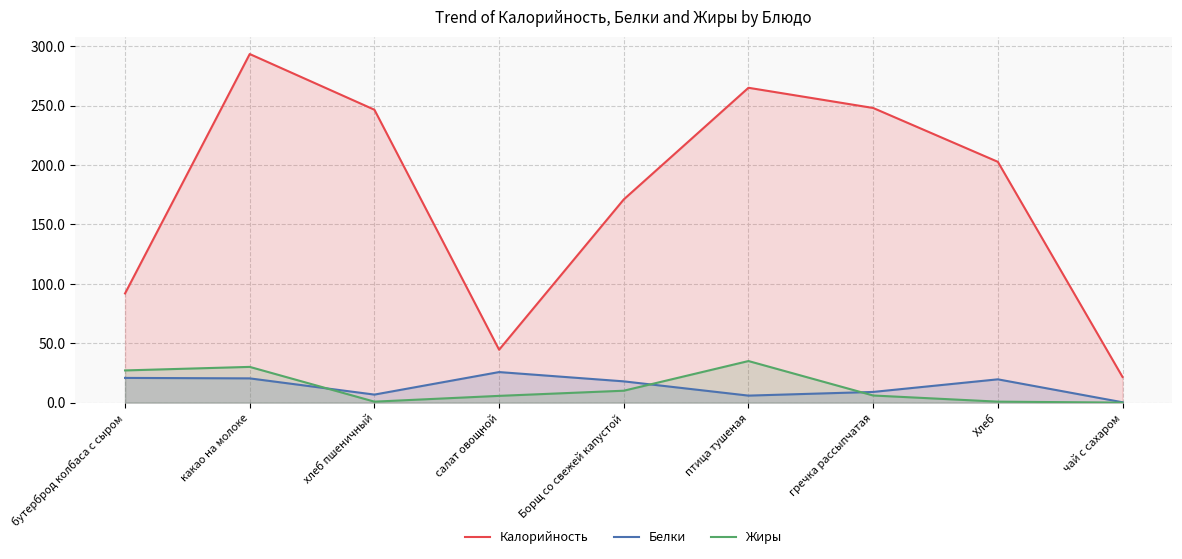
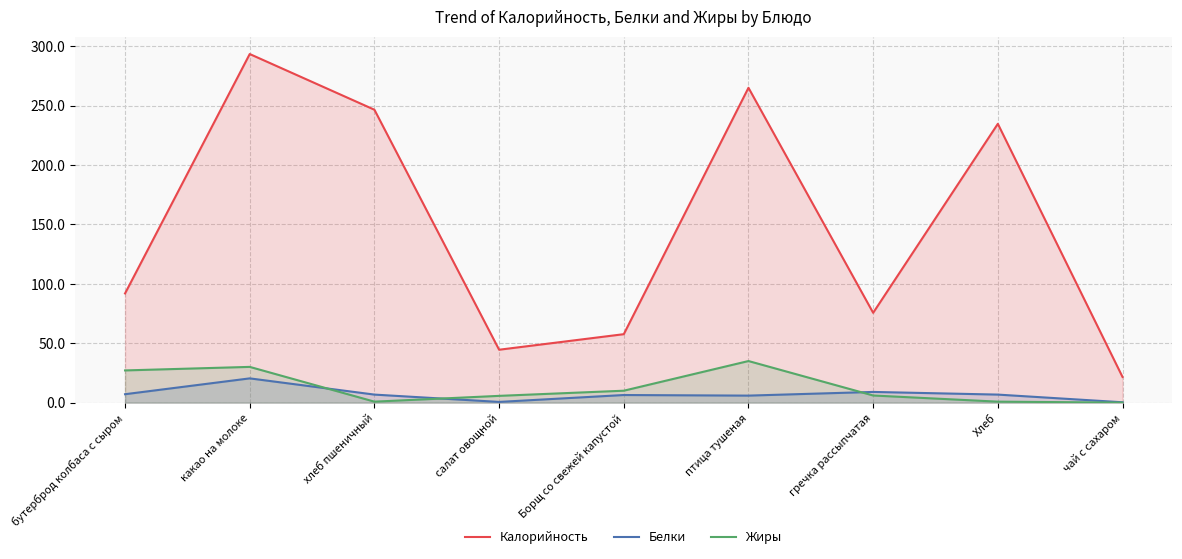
  {
    "Калорийность": {
      "бутерброд колбаса с сыром": 92,
      "какао на молоке": 293,
      "хлеб пшеничный": 247,
      "салат овощной": 45,
-     "Борщ со свежей капустой": 171,
+     "Борщ со свежей капустой": 58,
      "птица тушеная": 265,
-     "гречка рассыпчатая": 248,
-     "Хлеб": 203,
+     "гречка рассыпчатая": 76,
+     "Хлеб": 235,
      "чай с сахаром": 22
    },
    "Белки": {
-     "бутерброд колбаса с сыром": 21,
+     "бутерброд колбаса с сыром": 7,
      "какао на молоке": 20,
      "хлеб пшеничный": 7,
-     "салат овощной": 26,
-     "Борщ со свежей капустой": 18,
+     "салат овощной": 1,
+     "Борщ со свежей капустой": 6,
      "птица тушеная": 6,
      "гречка рассыпчатая": 9,
-     "Хлеб": 20
+     "Хлеб": 7
    },
    "Жиры": {
      "бутерброд колбаса с сыром": 27,
      "какао на молоке": 30,
      "хлеб пшеничный": 1,
      "салат овощной": 6,
      "Борщ со свежей капустой": 10,
      "птица тушеная": 35,
      "гречка рассыпчатая": 6,
      "Хлеб": 1
    }
  }
